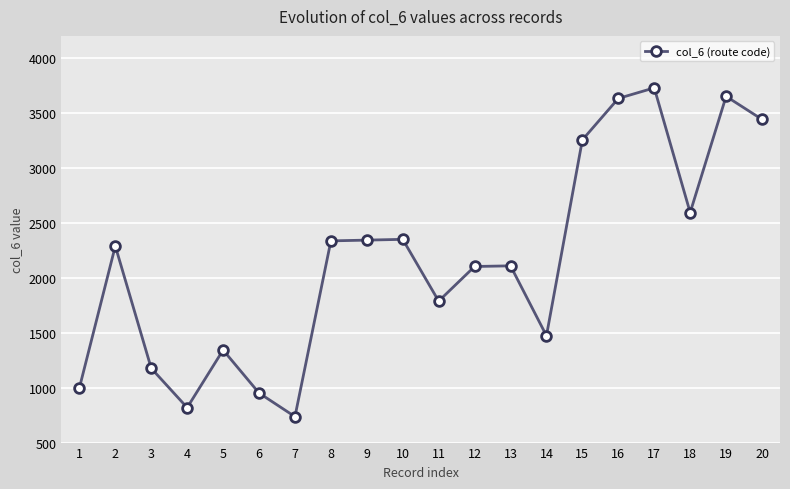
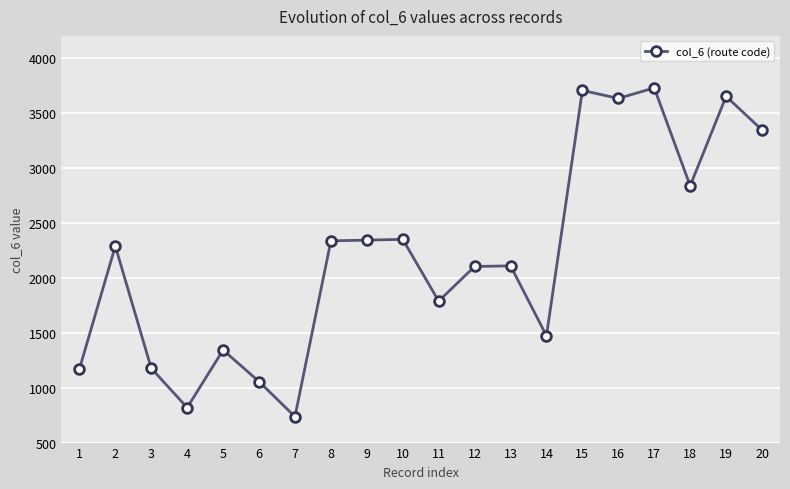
  {
-   "1": 1000,
+   "1": 1170,
    "2": 2290,
    "3": 1180,
    "4": 820,
    "5": 1340,
-   "6": 950,
+   "6": 1060,
    "7": 740,
    "8": 2340,
    "9": 2340,
    "10": 2350,
    "11": 1790,
    "12": 2100,
    "13": 2110,
    "14": 1470,
-   "15": 3250,
+   "15": 3700,
    "16": 3630,
    "17": 3730,
-   "18": 2590,
+   "18": 2840,
    "19": 3650,
-   "20": 3440
+   "20": 3340
  }
